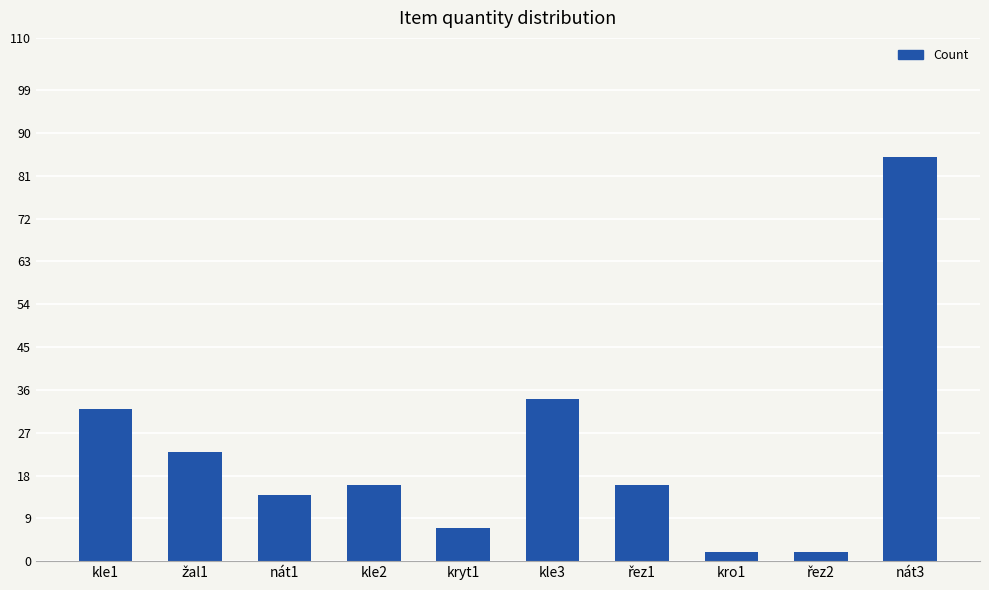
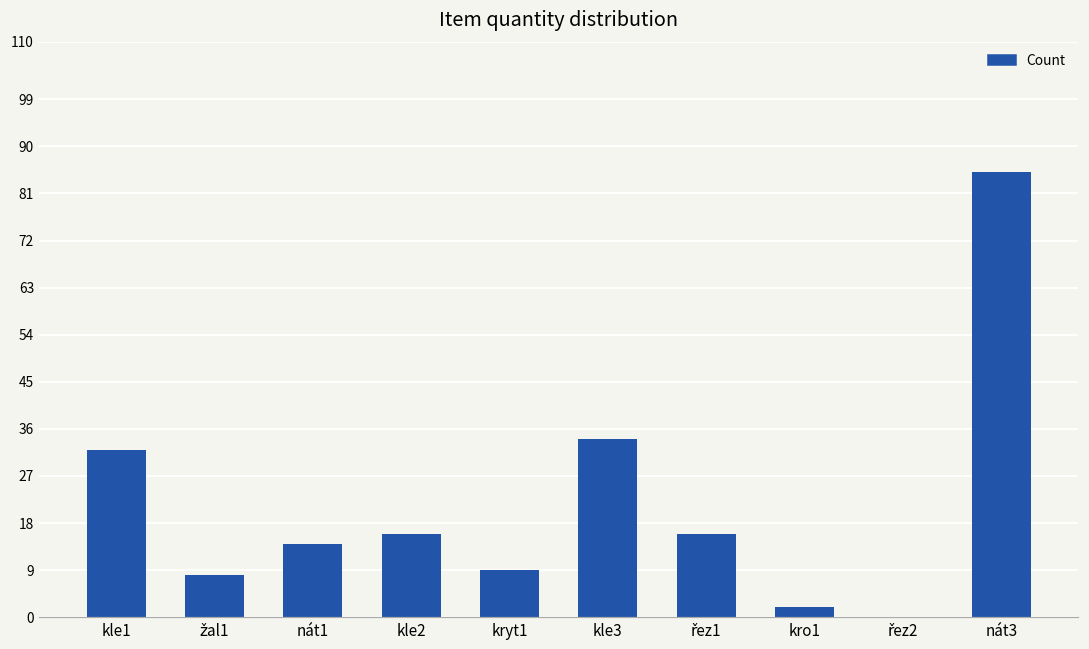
  {
    "kle1": 32,
-   "žal1": 23,
+   "žal1": 8,
    "nát1": 14,
    "kle2": 16,
-   "kryt1": 7,
+   "kryt1": 9,
    "kle3": 34,
    "řez1": 16,
    "kro1": 2,
-   "řez2": 2,
+   "řez2": 0,
    "nát3": 85
  }
